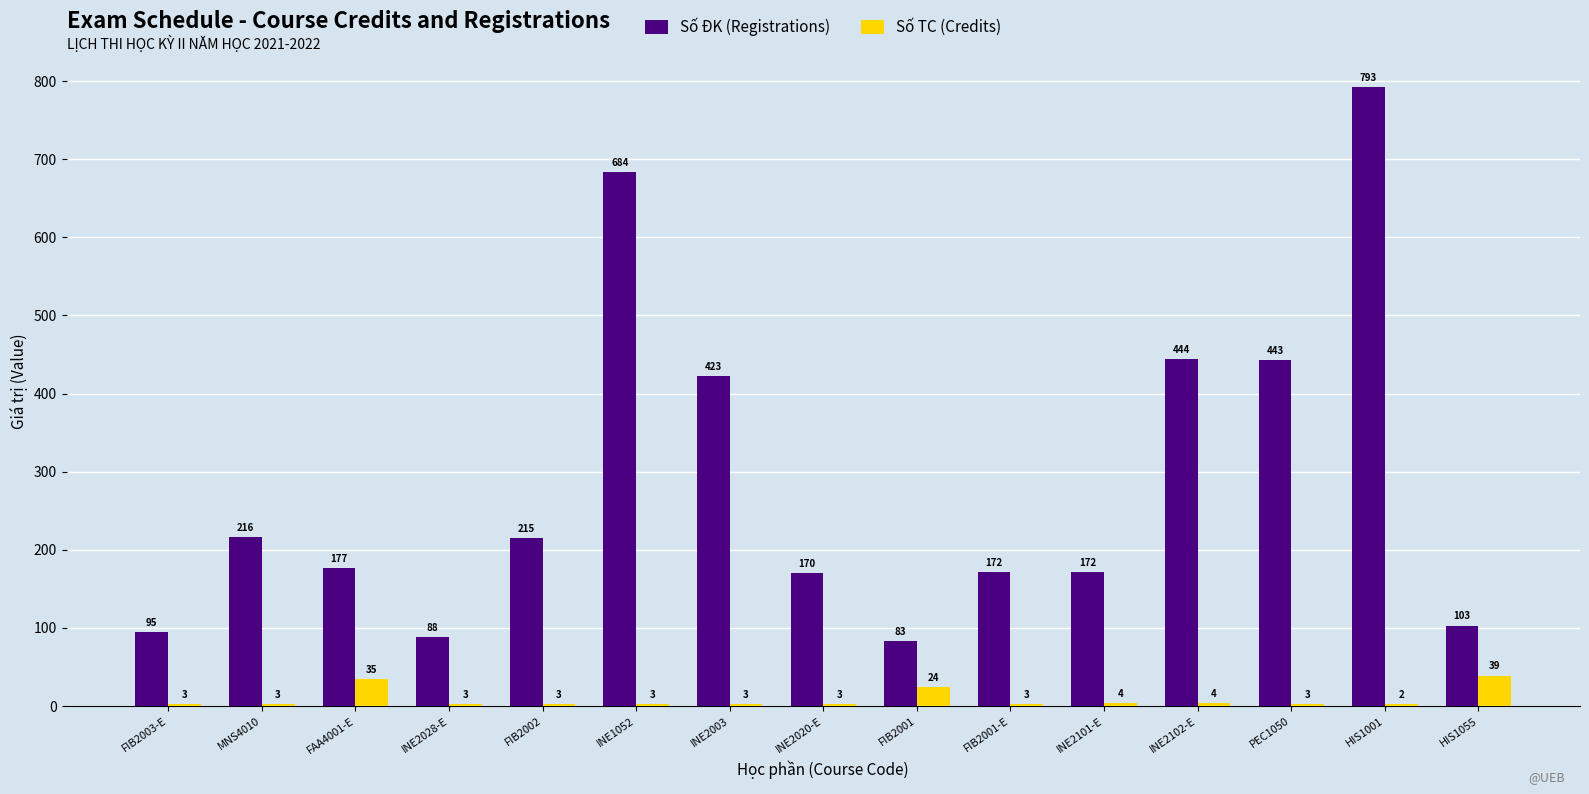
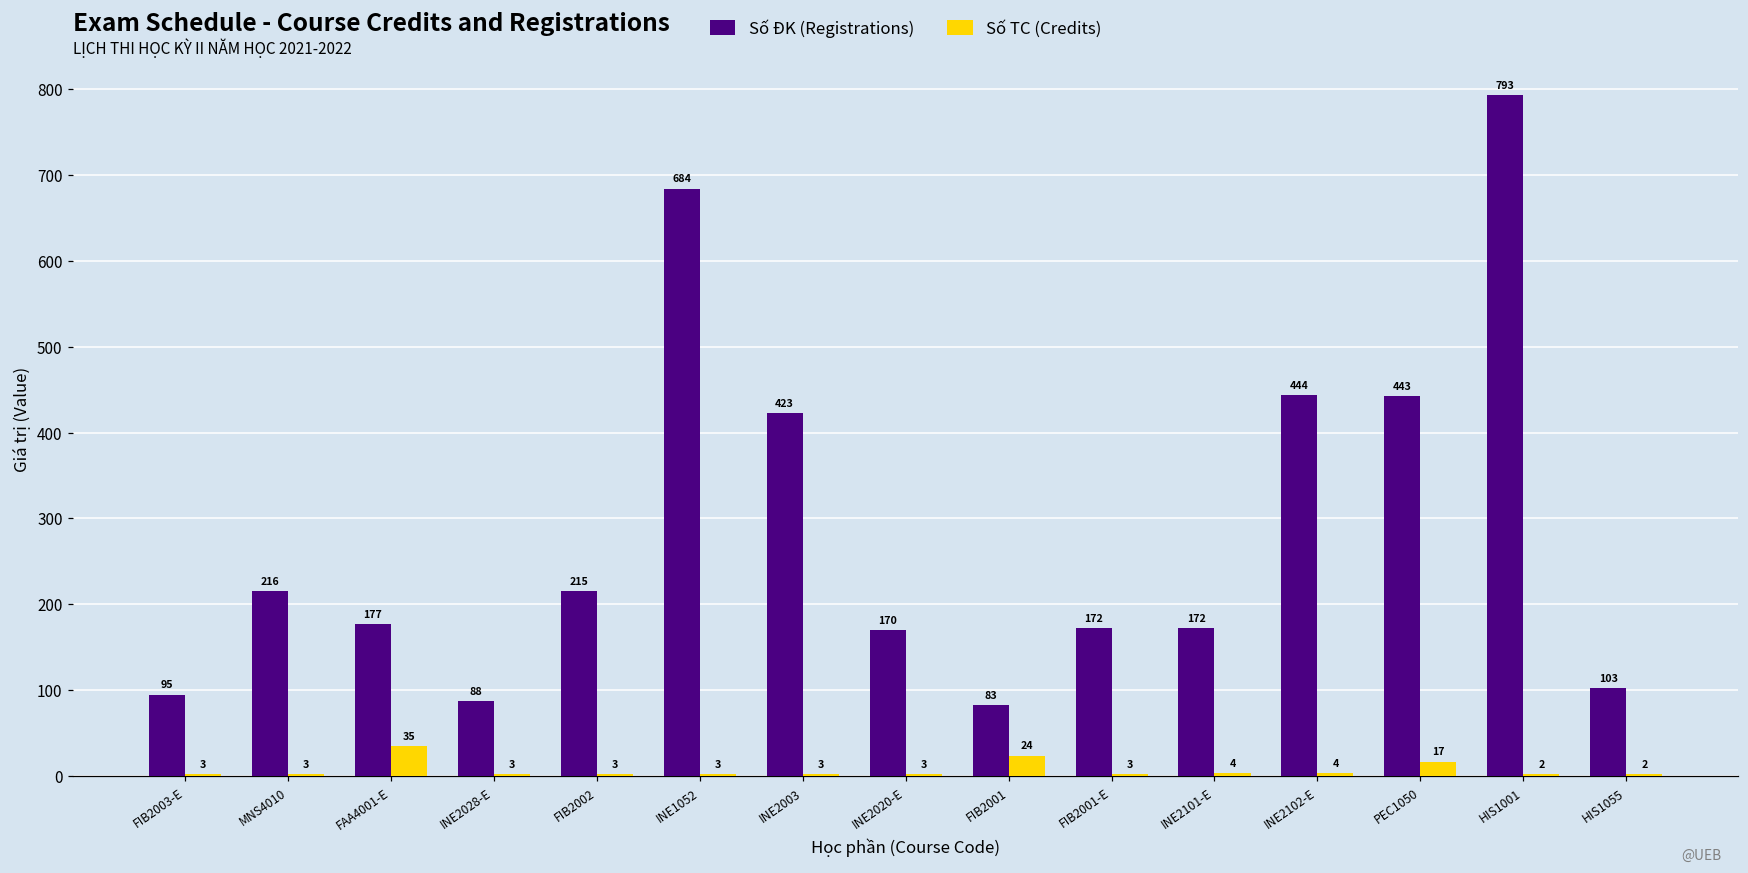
  {
    "Số ĐK (Registrations)": {
      "FIB2003-E": 95,
      "MNS4010": 216,
      "FAA4001-E": 177,
      "INE2028-E": 88,
      "FIB2002": 215,
      "INE1052": 684,
      "INE2003": 423,
      "INE2020-E": 170,
      "FIB2001": 83,
      "FIB2001-E": 172,
      "INE2101-E": 172,
      "INE2102-E": 444,
      "PEC1050": 443,
      "HIS1001": 793,
      "HIS1055": 103
    },
    "Số TC (Credits)": {
      "FIB2003-E": 3,
      "MNS4010": 3,
      "FAA4001-E": 35,
      "INE2028-E": 3,
      "FIB2002": 3,
      "INE1052": 3,
      "INE2003": 3,
      "INE2020-E": 3,
      "FIB2001": 24,
      "FIB2001-E": 3,
      "INE2101-E": 4,
      "INE2102-E": 4,
-     "PEC1050": 3,
+     "PEC1050": 17,
      "HIS1001": 2,
-     "HIS1055": 39
+     "HIS1055": 2
    }
  }
